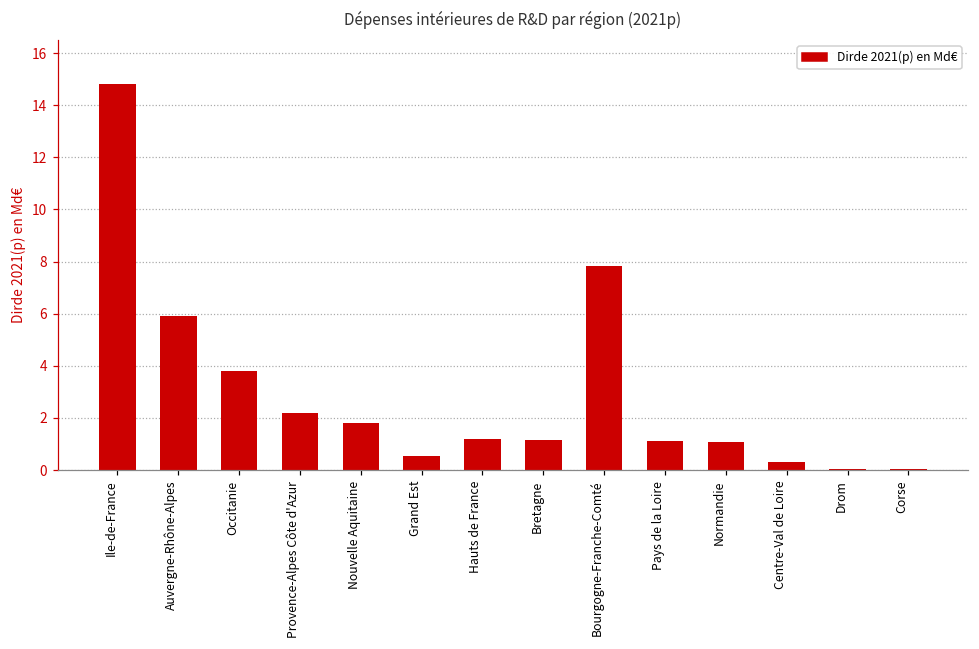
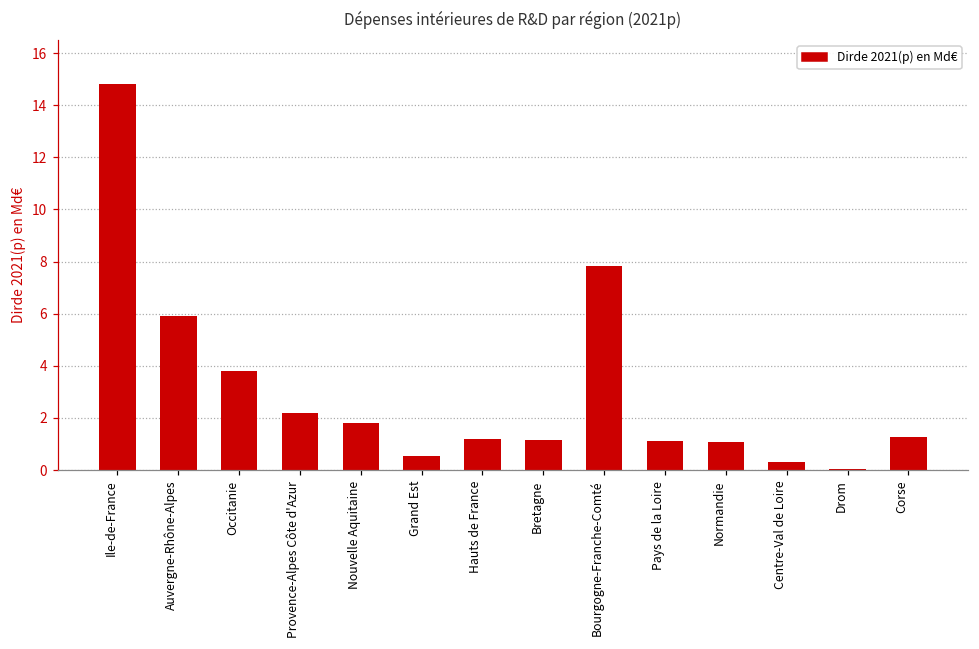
  {
    "Ile-de-France": 14.8,
    "Auvergne-Rhône-Alpes": 5.9,
    "Occitanie": 3.8,
    "Provence-Alpes Côte d'Azur": 2.2,
    "Nouvelle Aquitaine": 1.8,
    "Grand Est": 0.5,
    "Hauts de France": 1.2,
    "Bretagne": 1.2,
    "Bourgogne-Franche-Comté": 7.8,
    "Pays de la Loire": 1.1,
    "Normandie": 1.1,
    "Centre-Val de Loire": 0.3,
-   "Corse": 0.0
+   "Corse": 1.3
  }
